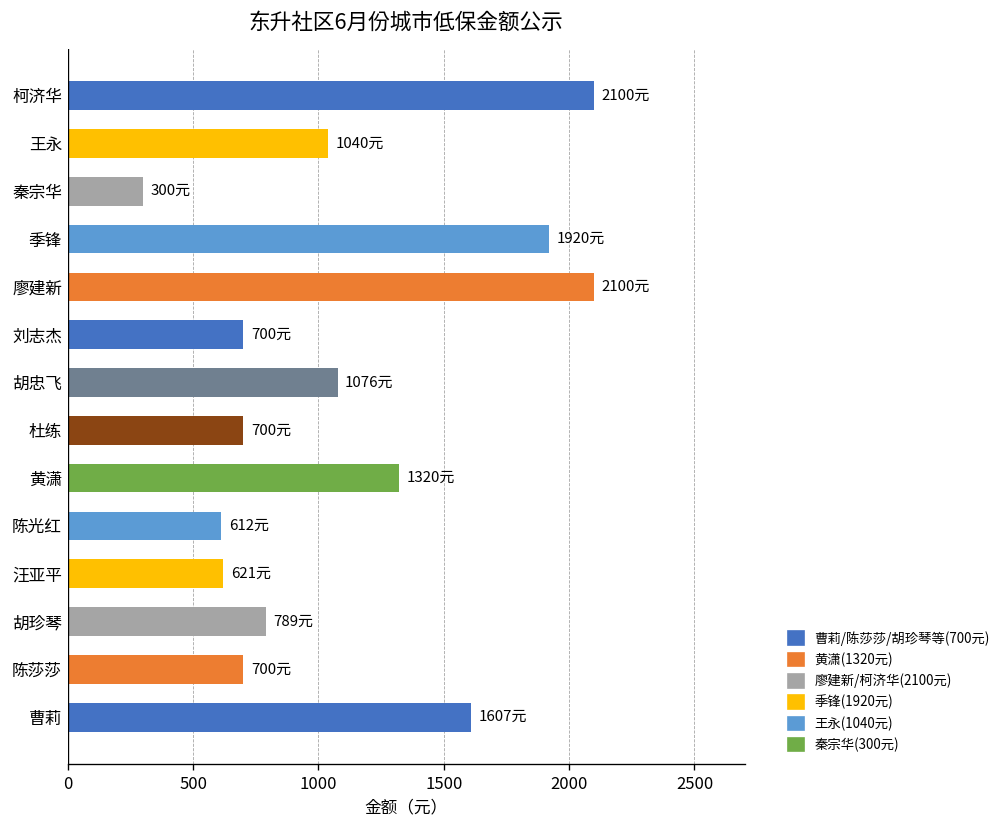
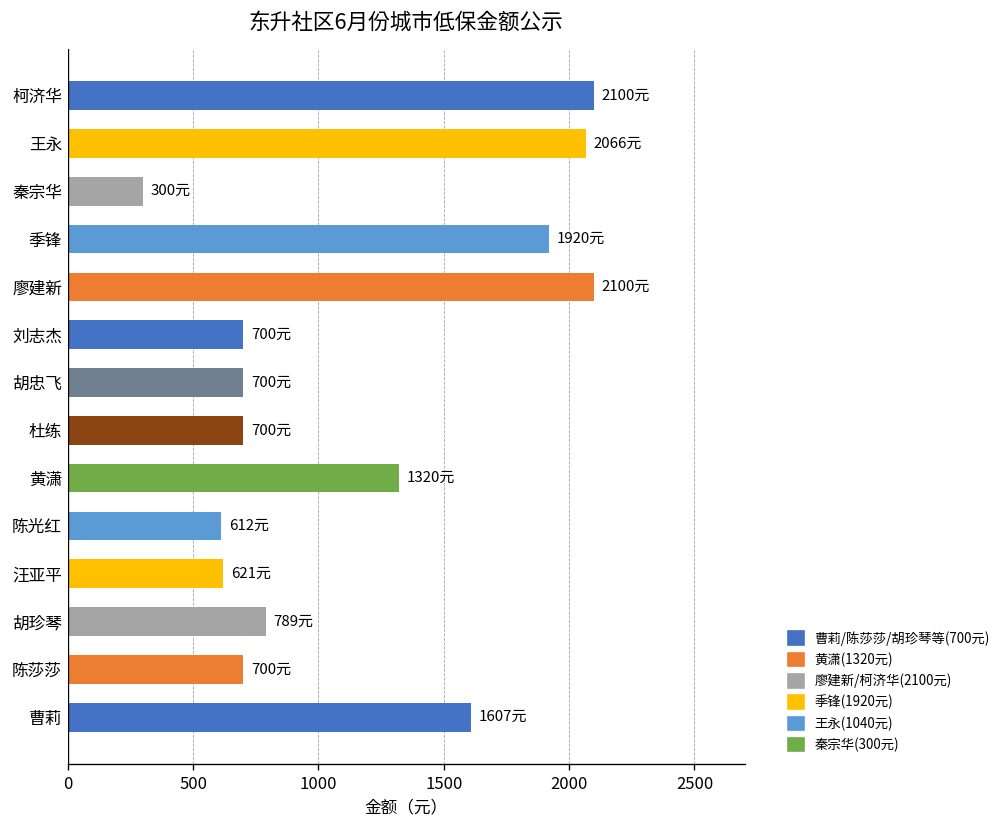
  {
    "柯济华": "2100元",
-   "王永": "1040元",
+   "王永": "2066元",
    "秦宗华": "300元",
    "季锋": "1920元",
    "廖建新": "2100元",
    "刘志杰": "700元",
-   "胡忠飞": "1076元",
+   "胡忠飞": "700元",
    "杜练": "700元",
    "黄潇": "1320元",
    "陈光红": "612元",
    "汪亚平": "621元",
    "胡珍琴": "789元",
    "陈莎莎": "700元",
    "曹莉": "1607元"
  }
